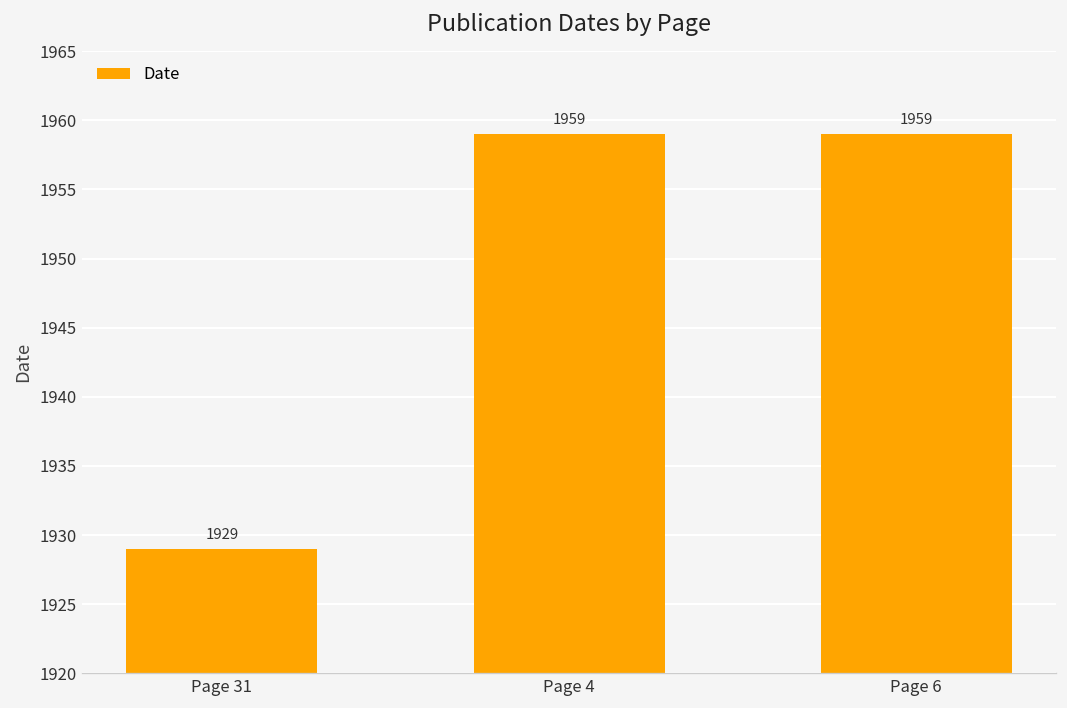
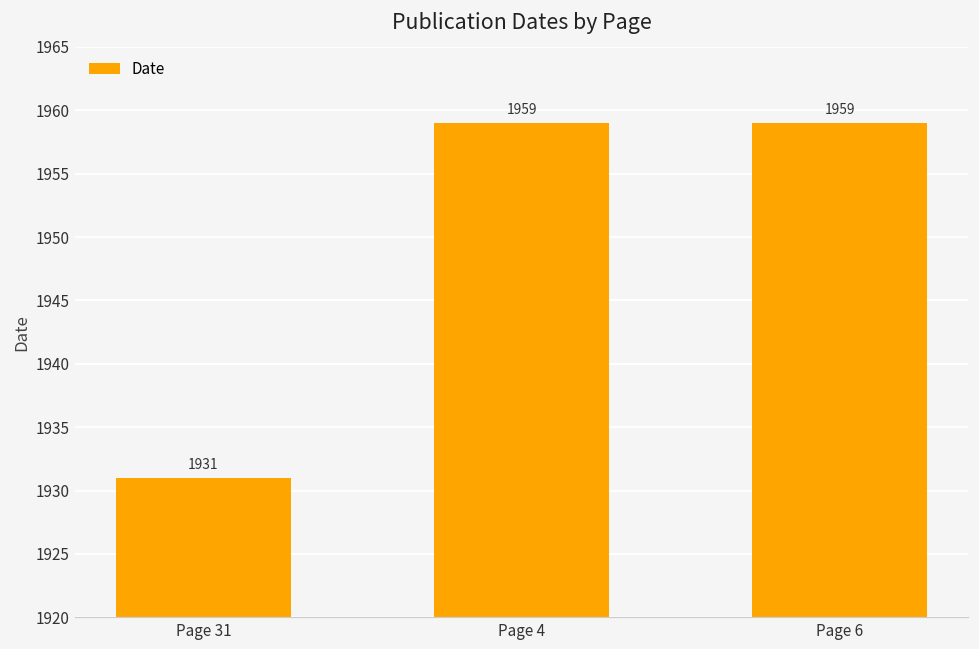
  {
-   "Page 31": 1929,
+   "Page 31": 1931,
    "Page 4": 1959,
    "Page 6": 1959
  }
